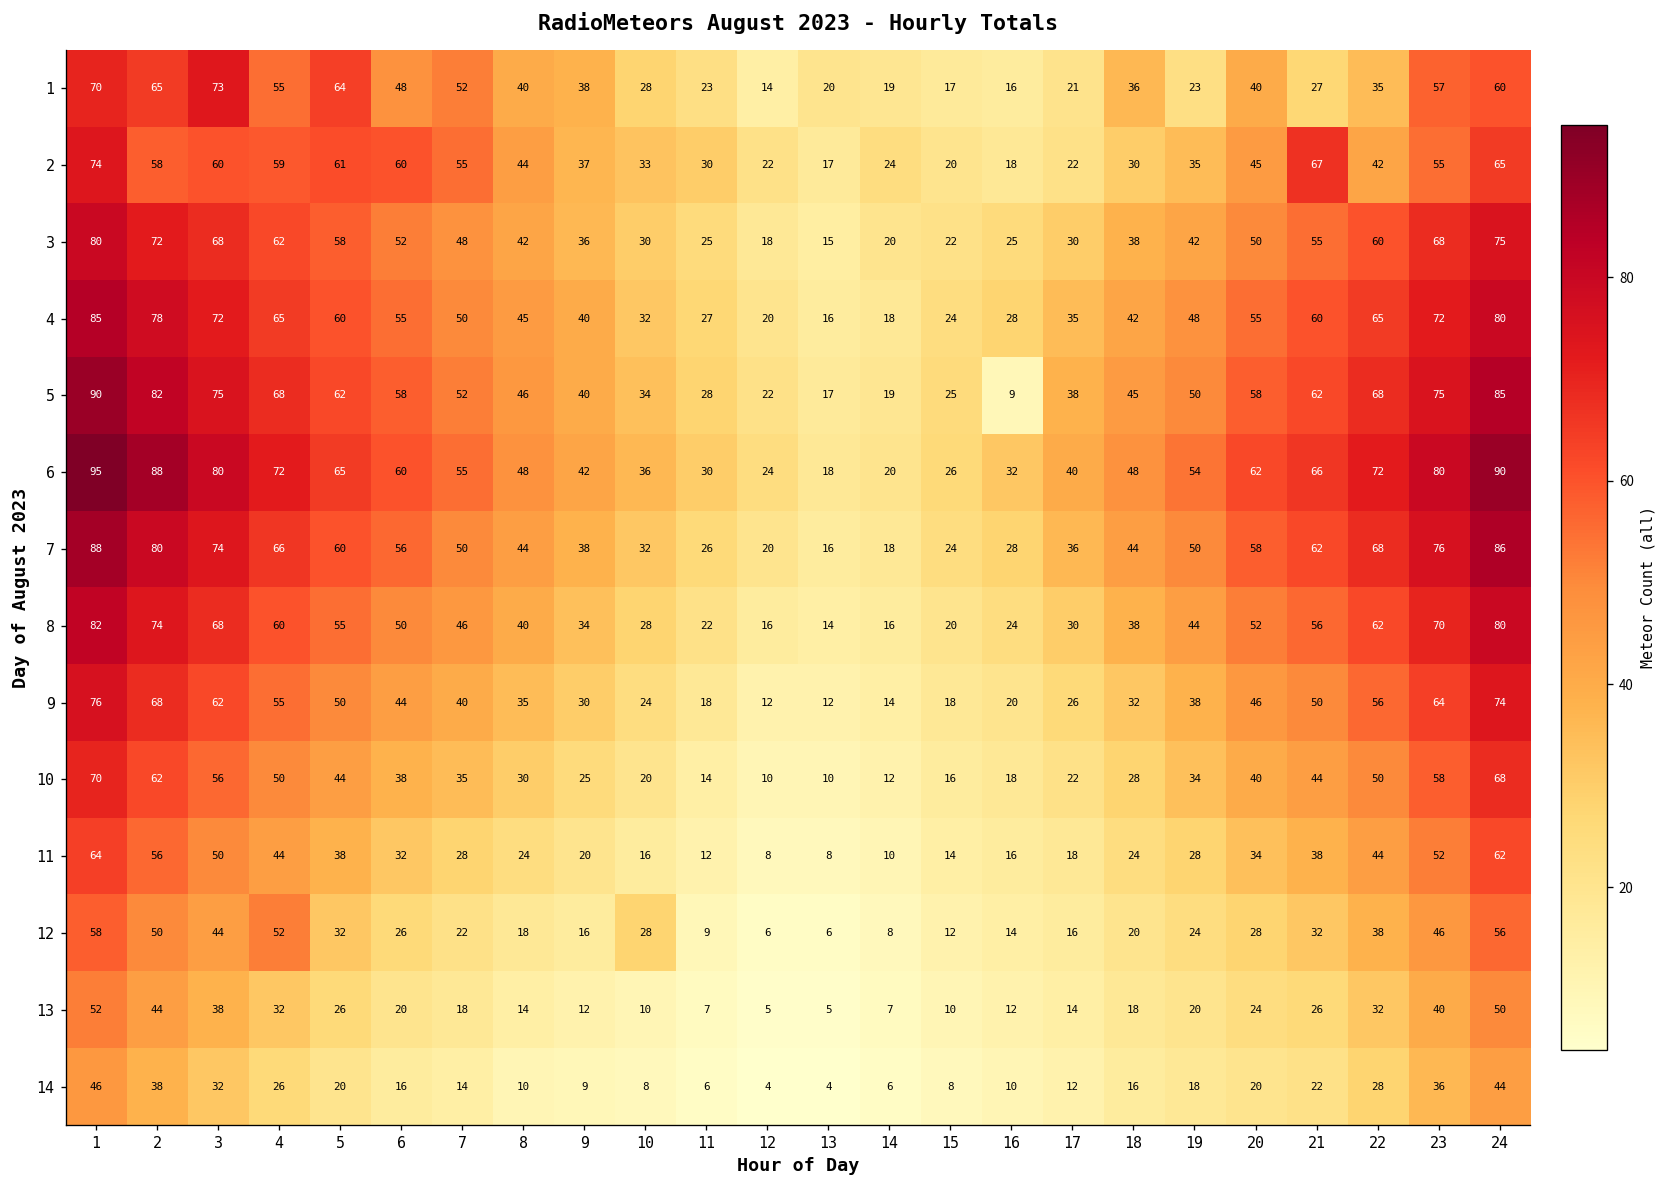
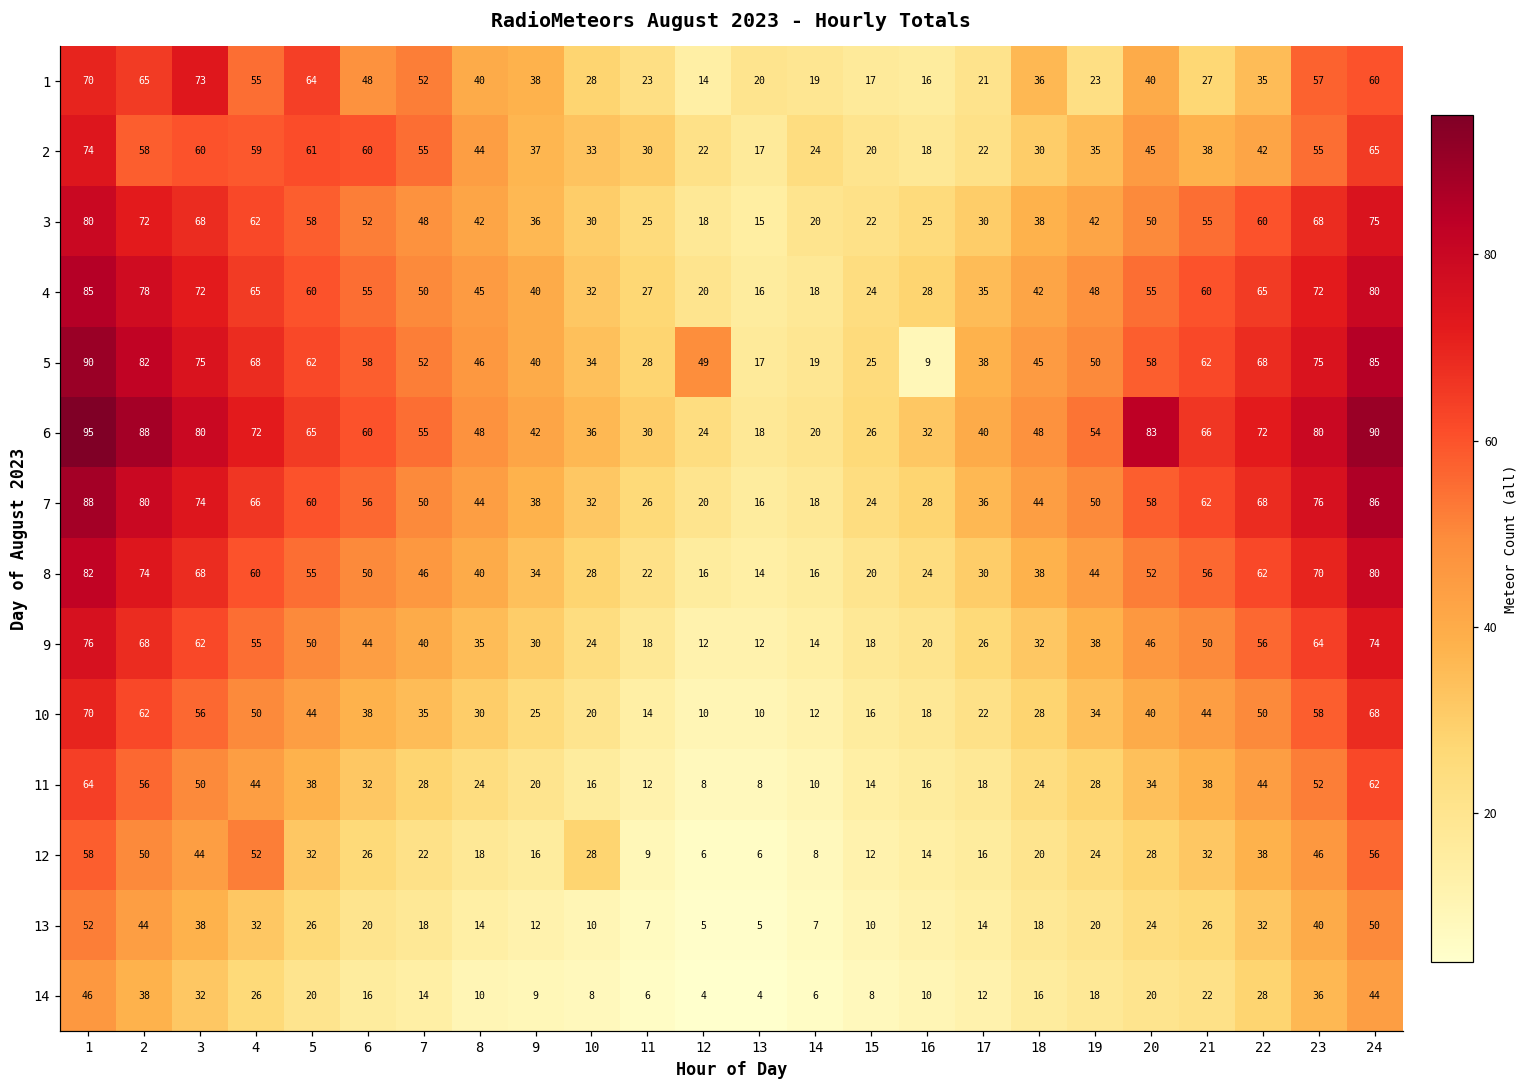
  {
    "2": {
      "1": 74,
      "2": 58,
      "3": 60,
      "4": 59,
      "5": 61,
      "6": 60,
      "7": 55,
      "8": 44,
      "9": 37,
      "10": 33,
      "11": 30,
      "12": 22,
      "13": 17,
      "14": 24,
      "15": 20,
      "16": 18,
      "17": 22,
      "18": 30,
      "19": 35,
      "20": 45,
-     "21": 67,
+     "21": 38,
      "22": 42,
      "23": 55,
      "24": 65
    },
    "5": {
      "1": 90,
      "2": 82,
      "3": 75,
      "4": 68,
      "5": 62,
      "6": 58,
      "7": 52,
      "8": 46,
      "9": 40,
      "10": 34,
      "11": 28,
-     "12": 22,
+     "12": 49,
      "13": 17,
      "14": 19,
      "15": 25,
      "16": 9,
      "17": 38,
      "18": 45,
      "19": 50,
      "20": 58,
      "21": 62,
      "22": 68,
      "23": 75,
      "24": 85
    },
    "6": {
      "1": 95,
      "2": 88,
      "3": 80,
      "4": 72,
      "5": 65,
      "6": 60,
      "7": 55,
      "8": 48,
      "9": 42,
      "10": 36,
      "11": 30,
      "12": 24,
      "13": 18,
      "14": 20,
      "15": 26,
      "16": 32,
      "17": 40,
      "18": 48,
      "19": 54,
-     "20": 62,
+     "20": 83,
      "21": 66,
      "22": 72,
      "23": 80,
      "24": 90
    }
  }
